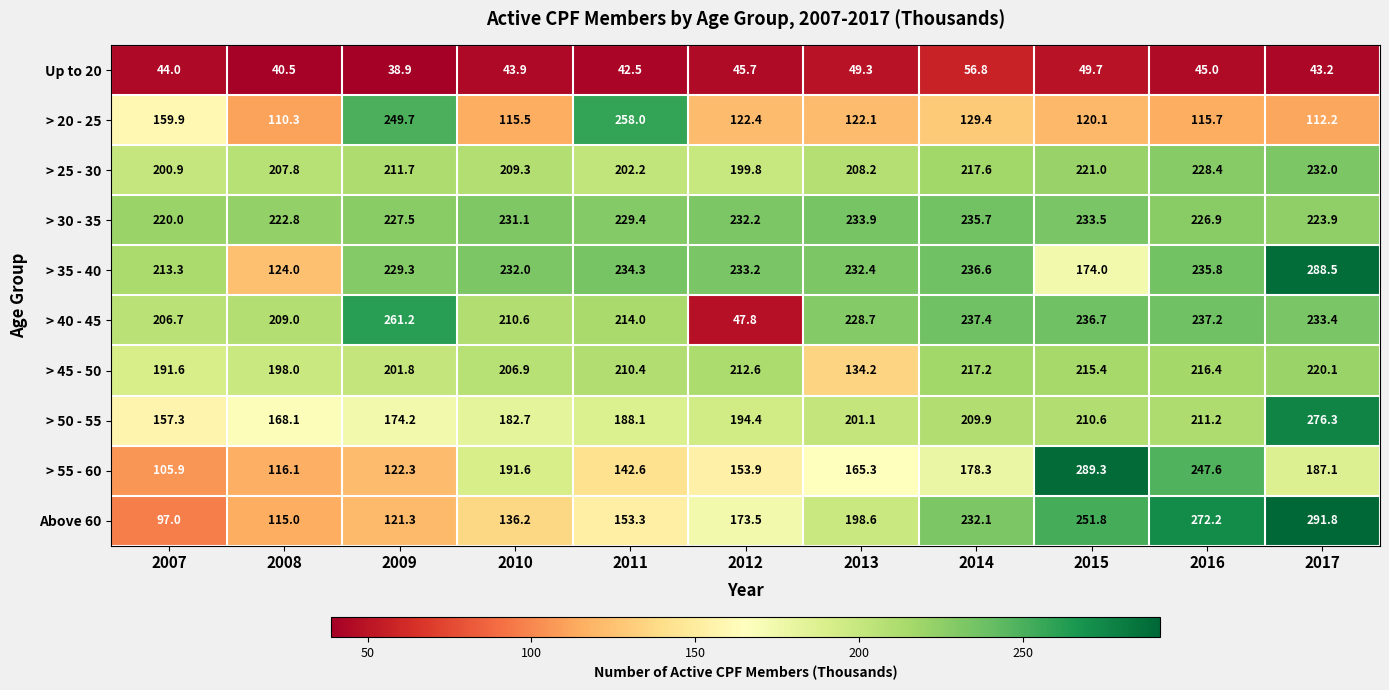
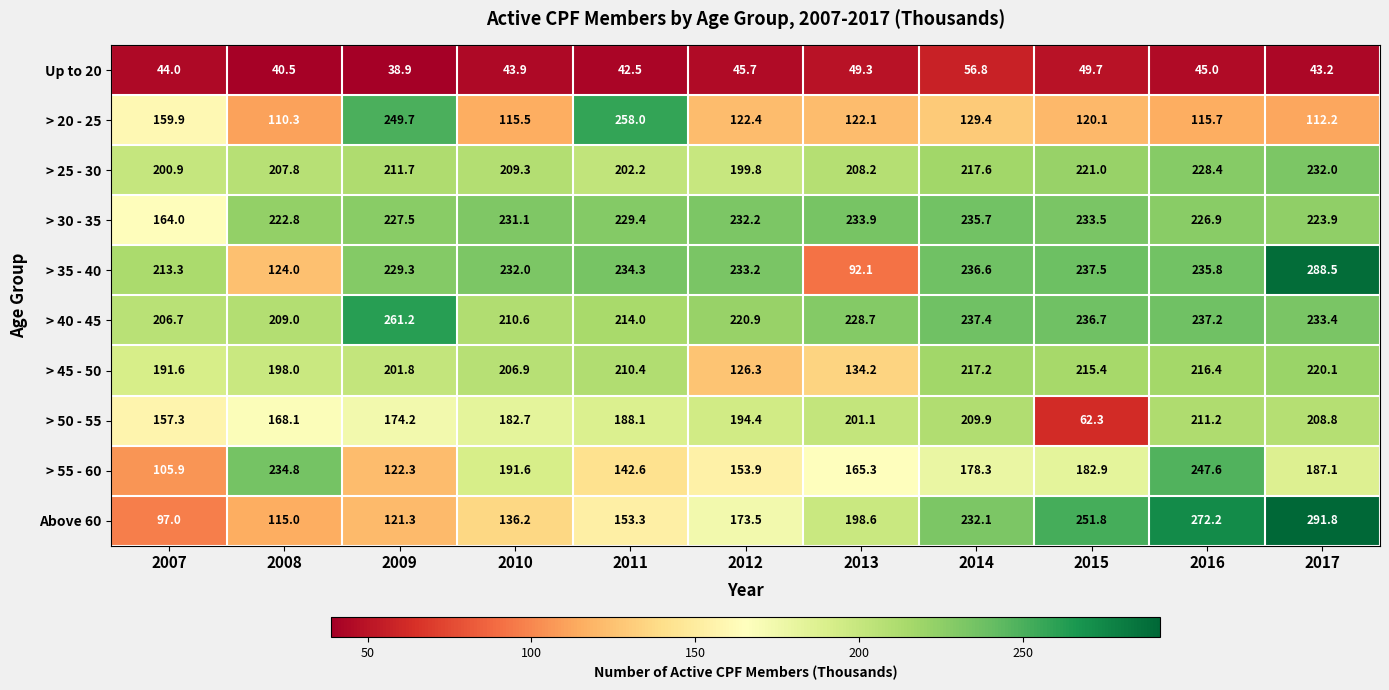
  {
    "Up to 20": {
      "2007": 44.0,
      "2008": 40.5,
      "2009": 38.9,
      "2010": 43.9,
      "2011": 42.5,
      "2012": 45.7,
      "2013": 49.3,
      "2014": 56.8,
      "2015": 49.7,
      "2016": 45.0,
      "2017": 43.2
    },
    "> 20 - 25": {
      "2007": 159.9,
      "2008": 110.3,
      "2009": 249.7,
      "2010": 115.5,
      "2011": 258.0,
      "2012": 122.4,
      "2013": 122.1,
      "2014": 129.4,
      "2015": 120.1,
      "2016": 115.7,
      "2017": 112.2
    },
    "> 25 - 30": {
      "2007": 200.9,
      "2008": 207.8,
      "2009": 211.7,
      "2010": 209.3,
      "2011": 202.2,
      "2012": 199.8,
      "2013": 208.2,
      "2014": 217.6,
      "2015": 221.0,
      "2016": 228.4,
      "2017": 232.0
    },
    "> 30 - 35": {
-     "2007": 220.0,
+     "2007": 164.0,
      "2008": 222.8,
      "2009": 227.5,
      "2010": 231.1,
      "2011": 229.4,
      "2012": 232.2,
      "2013": 233.9,
      "2014": 235.7,
      "2015": 233.5,
      "2016": 226.9,
      "2017": 223.9
    },
    "> 35 - 40": {
      "2007": 213.3,
      "2008": 124.0,
      "2009": 229.3,
      "2010": 232.0,
      "2011": 234.3,
      "2012": 233.2,
-     "2013": 232.4,
+     "2013": 92.1,
      "2014": 236.6,
-     "2015": 174.0,
+     "2015": 237.5,
      "2016": 235.8,
      "2017": 288.5
    },
    "> 40 - 45": {
      "2007": 206.7,
      "2008": 209.0,
      "2009": 261.2,
      "2010": 210.6,
      "2011": 214.0,
-     "2012": 47.8,
+     "2012": 220.9,
      "2013": 228.7,
      "2014": 237.4,
      "2015": 236.7,
      "2016": 237.2,
      "2017": 233.4
    },
    "> 45 - 50": {
      "2007": 191.6,
      "2008": 198.0,
      "2009": 201.8,
      "2010": 206.9,
      "2011": 210.4,
-     "2012": 212.6,
+     "2012": 126.3,
      "2013": 134.2,
      "2014": 217.2,
      "2015": 215.4,
      "2016": 216.4,
      "2017": 220.1
    },
    "> 50 - 55": {
      "2007": 157.3,
      "2008": 168.1,
      "2009": 174.2,
      "2010": 182.7,
      "2011": 188.1,
      "2012": 194.4,
      "2013": 201.1,
      "2014": 209.9,
-     "2015": 210.6,
+     "2015": 62.3,
      "2016": 211.2,
-     "2017": 276.3
+     "2017": 208.8
    },
    "> 55 - 60": {
      "2007": 105.9,
-     "2008": 116.1,
+     "2008": 234.8,
      "2009": 122.3,
      "2010": 191.6,
      "2011": 142.6,
      "2012": 153.9,
      "2013": 165.3,
      "2014": 178.3,
-     "2015": 289.3,
+     "2015": 182.9,
      "2016": 247.6,
      "2017": 187.1
    },
    "Above 60": {
      "2007": 97.0,
      "2008": 115.0,
      "2009": 121.3,
      "2010": 136.2,
      "2011": 153.3,
      "2012": 173.5,
      "2013": 198.6,
      "2014": 232.1,
      "2015": 251.8,
      "2016": 272.2,
      "2017": 291.8
    }
  }
